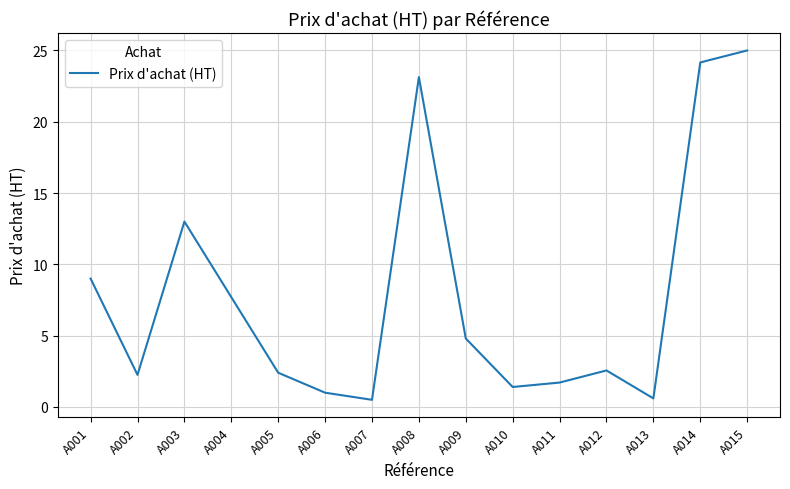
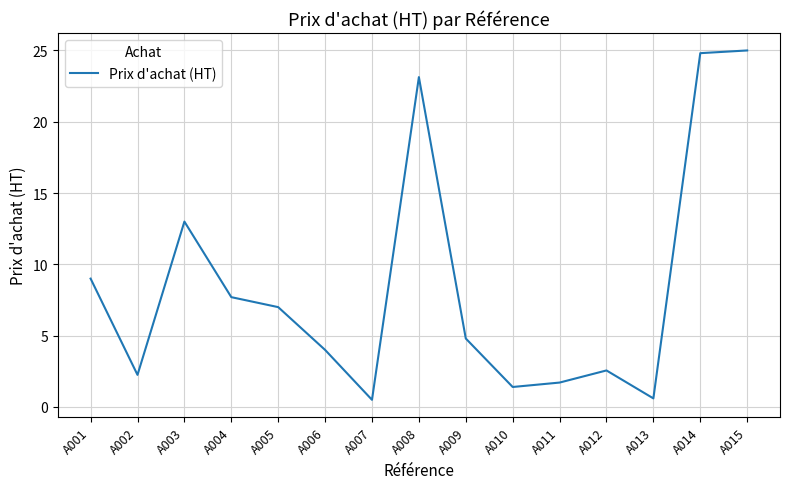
  {
    "A001": 9.0,
    "A002": 2.3,
    "A003": 13.0,
    "A004": 7.7,
-   "A005": 2.4,
-   "A006": 1,
+   "A005": 7.0,
+   "A006": 4,
    "A007": 0.5,
    "A008": 23.1,
    "A009": 4.8,
    "A010": 1.4,
    "A011": 1.7,
    "A012": 2.6,
    "A013": 0.6,
-   "A014": 24.2,
+   "A014": 24.8,
    "A015": 25.0
  }
